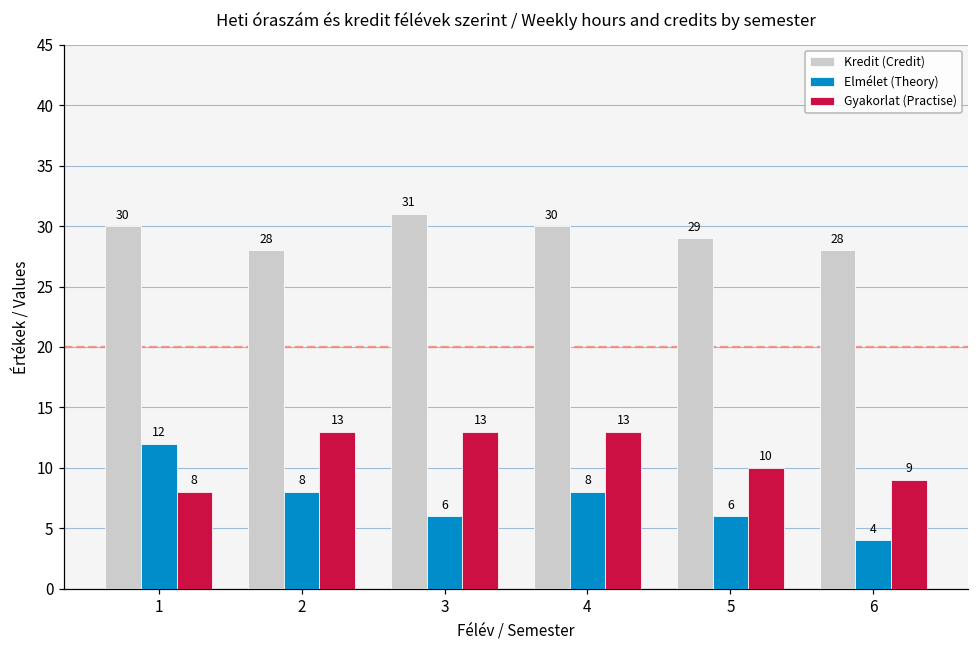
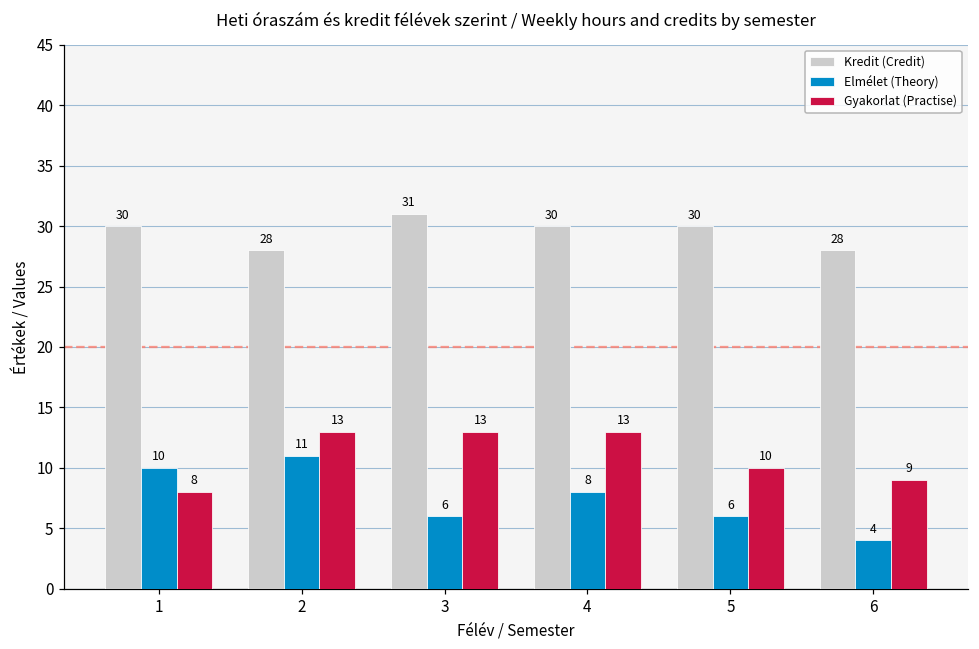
  {
    "Kredit (Credit)": {
      "1": 30,
      "2": 28,
      "3": 31,
      "4": 30,
-     "5": 29,
+     "5": 30,
      "6": 28
    },
    "Elmélet (Theory)": {
-     "1": 12,
-     "2": 8,
+     "1": 10,
+     "2": 11,
      "3": 6,
      "4": 8,
      "5": 6,
      "6": 4
    },
    "Gyakorlat (Practise)": {
      "1": 8,
      "2": 13,
      "3": 13,
      "4": 13,
      "5": 10,
      "6": 9
    }
  }
